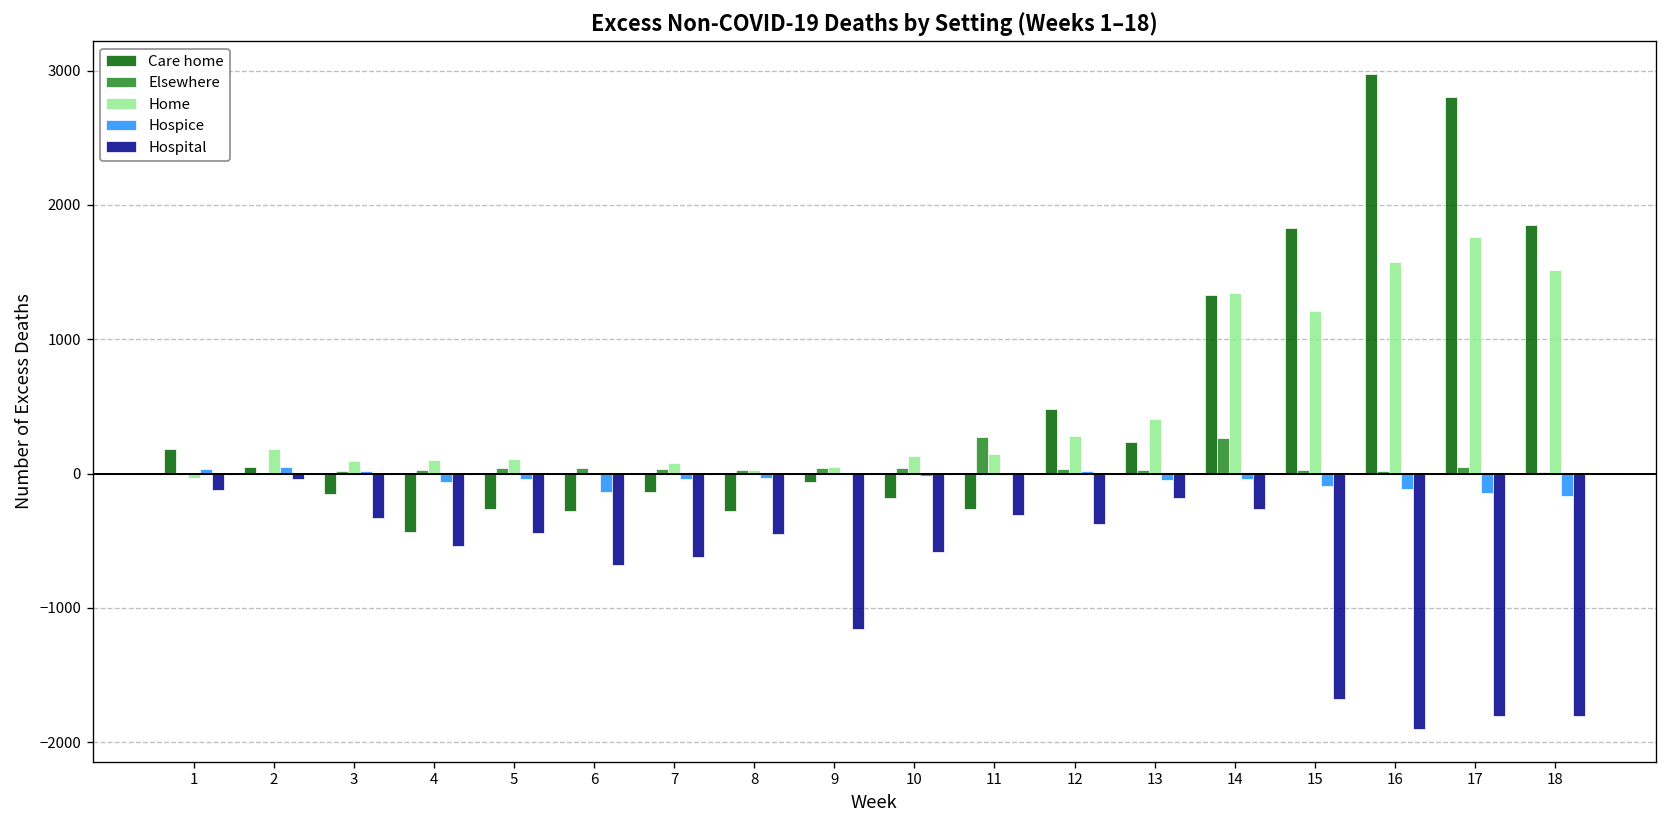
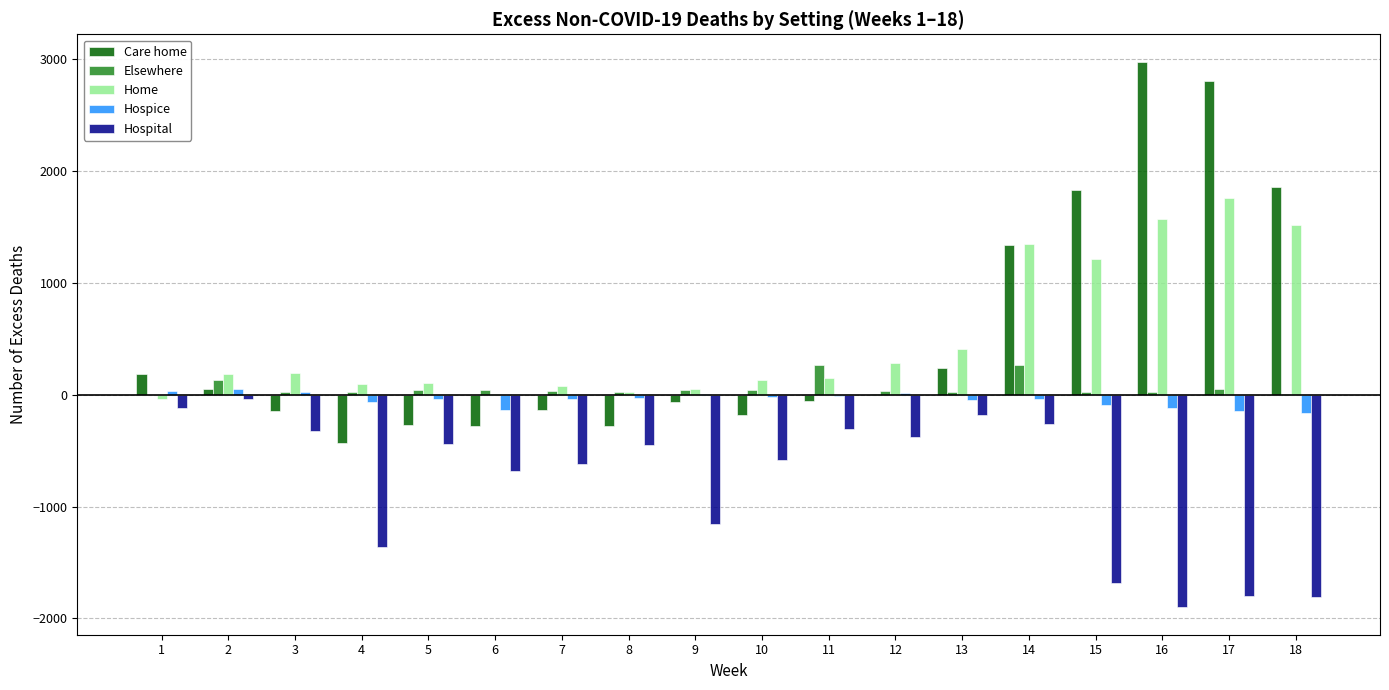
  {
    "Care home": {
      "1": 180,
      "2": 50,
      "3": -150,
      "4": -430,
      "5": -270,
      "6": -280,
      "7": -140,
      "8": -280,
      "9": -70,
      "10": -180,
-     "11": -270,
-     "12": 480,
+     "11": -60,
+     "12": 0,
      "13": 240,
      "14": 1330,
      "15": 1830,
      "16": 2970,
      "17": 2800,
      "18": 1850
    },
    "Elsewhere": {
-     "2": 10,
+     "2": 130,
      "4": 20,
      "5": 40,
      "6": 40,
      "7": 30,
      "8": 30,
      "9": 40,
      "10": 40,
      "11": 270,
      "12": 30,
      "13": 20,
      "14": 270,
      "15": 20,
      "17": 50
    },
    "Home": {
      "1": -40,
      "2": 180,
-     "3": 90,
+     "3": 190,
      "4": 100,
      "5": 110,
      "7": 80,
      "8": 30,
      "9": 50,
      "10": 130,
      "11": 140,
      "12": 280,
      "13": 400,
      "14": 1340,
      "15": 1210,
      "16": 1570,
      "17": 1760,
      "18": 1510
    },
    "Hospice": {
      "1": 40,
      "2": 50,
      "4": -60,
      "5": -40,
      "6": -140,
      "7": -40,
      "8": -30,
      "13": -50,
      "14": -40,
      "15": -100,
      "16": -120,
      "17": -140,
      "18": -170
    },
    "Hospital": {
      "1": -120,
      "2": -40,
      "3": -330,
-     "4": -540,
+     "4": -1360,
      "5": -440,
      "6": -680,
      "7": -620,
      "8": -450,
      "9": -1150,
      "10": -580,
      "11": -310,
      "12": -380,
      "13": -190,
      "14": -260,
      "15": -1680,
      "16": -1900,
      "17": -1800,
      "18": -1810
    }
  }
